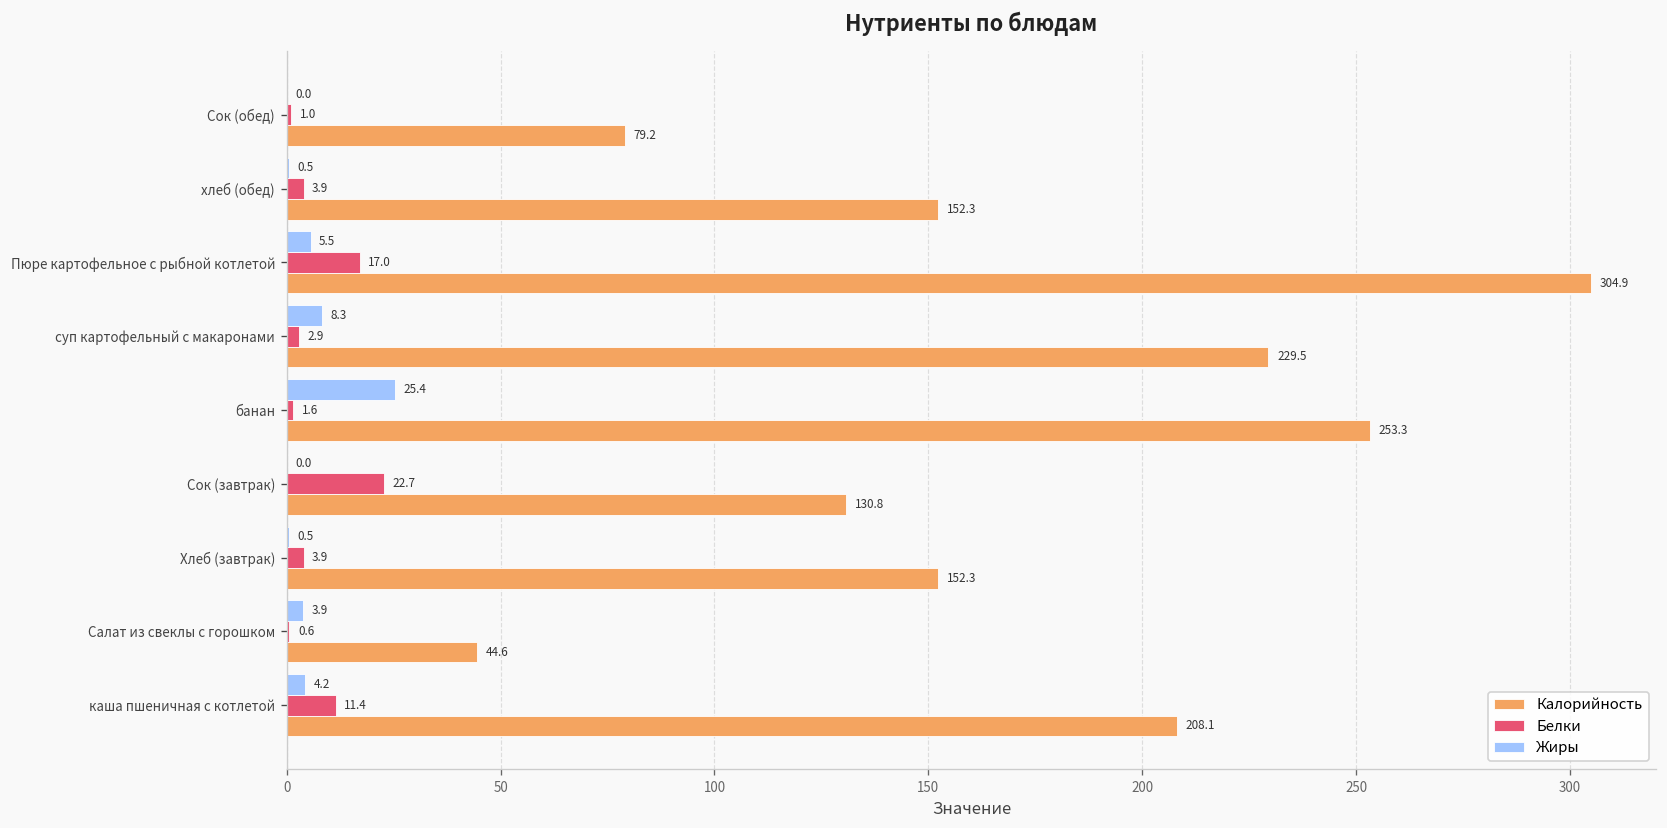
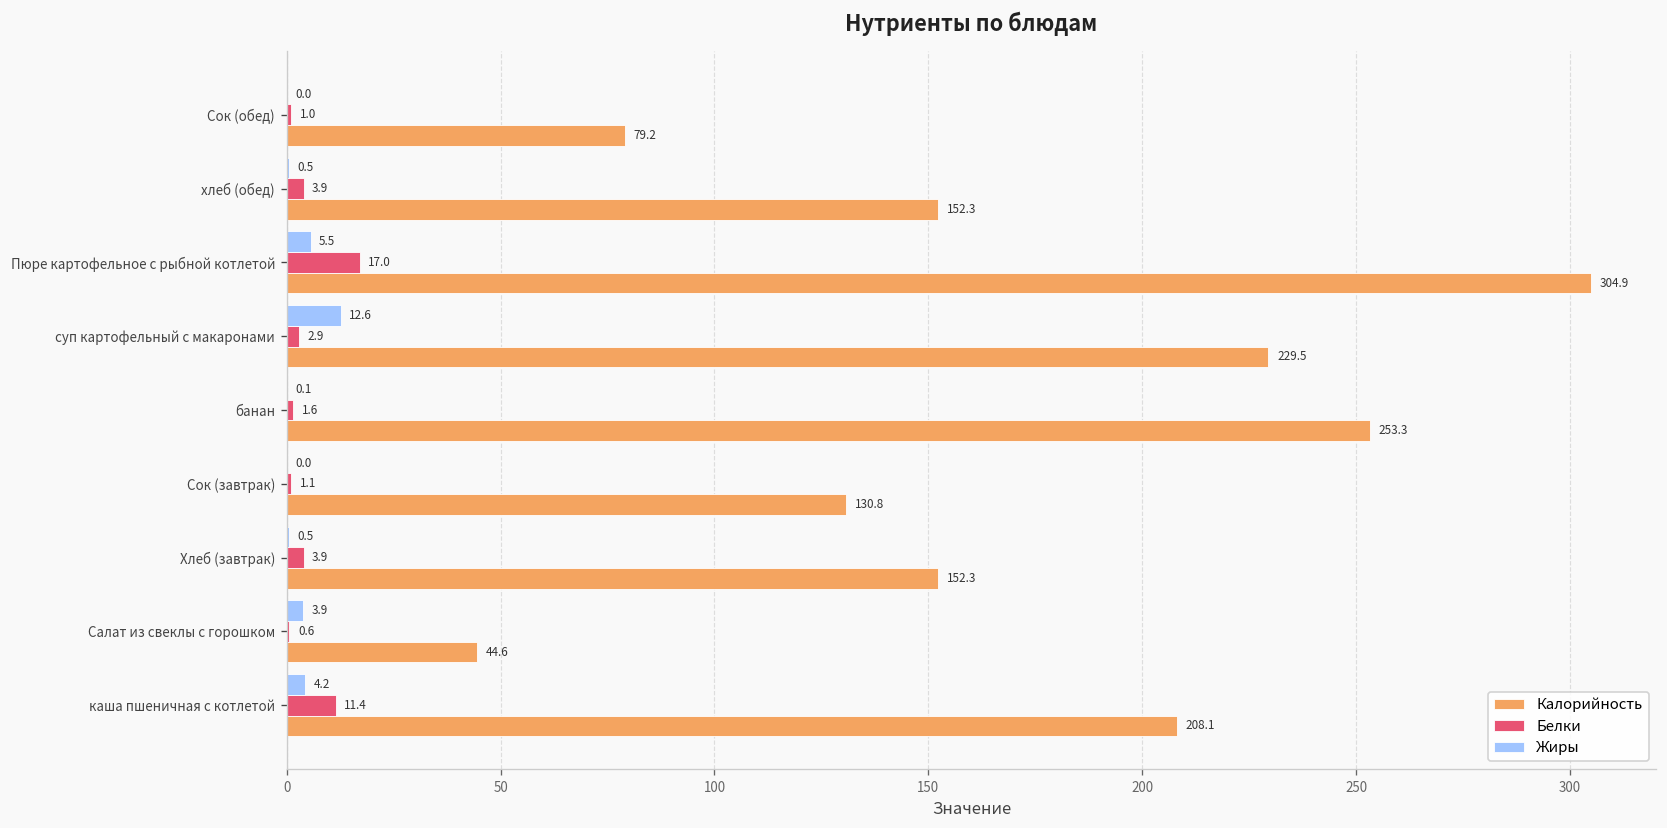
  {
    "Калорийность": {
      "Сок (обед)": 79.2,
      "хлеб (обед)": 152.3,
      "Пюре картофельное с рыбной котлетой": 304.9,
      "суп картофельный с макаронами": 229.5,
      "банан": 253.3,
      "Сок (завтрак)": 130.8,
      "Хлеб (завтрак)": 152.3,
      "Салат из свеклы с горошком": 44.6,
      "каша пшеничная с котлетой": 208.1
    },
    "Белки": {
      "Сок (обед)": 1.0,
      "хлеб (обед)": 3.9,
      "Пюре картофельное с рыбной котлетой": 17.0,
      "суп картофельный с макаронами": 2.9,
      "банан": 1.6,
-     "Сок (завтрак)": 22.7,
+     "Сок (завтрак)": 1.1,
      "Хлеб (завтрак)": 3.9,
      "Салат из свеклы с горошком": 0.6,
      "каша пшеничная с котлетой": 11.4
    },
    "Жиры": {
      "Сок (обед)": 0.0,
      "хлеб (обед)": 0.5,
      "Пюре картофельное с рыбной котлетой": 5.5,
-     "суп картофельный с макаронами": 8.3,
-     "банан": 25.4,
+     "суп картофельный с макаронами": 12.6,
+     "банан": 0.1,
      "Сок (завтрак)": 0.0,
      "Хлеб (завтрак)": 0.5,
      "Салат из свеклы с горошком": 3.9,
      "каша пшеничная с котлетой": 4.2
    }
  }
